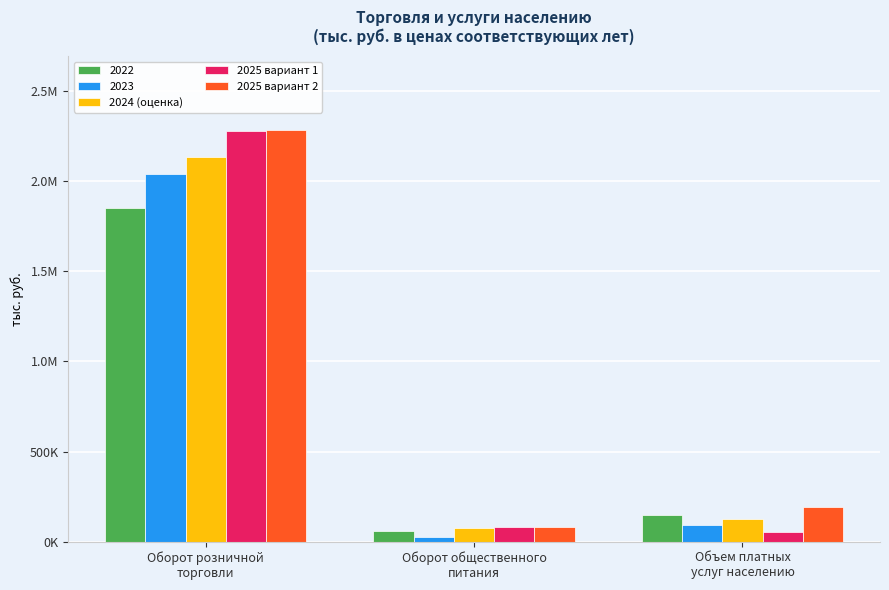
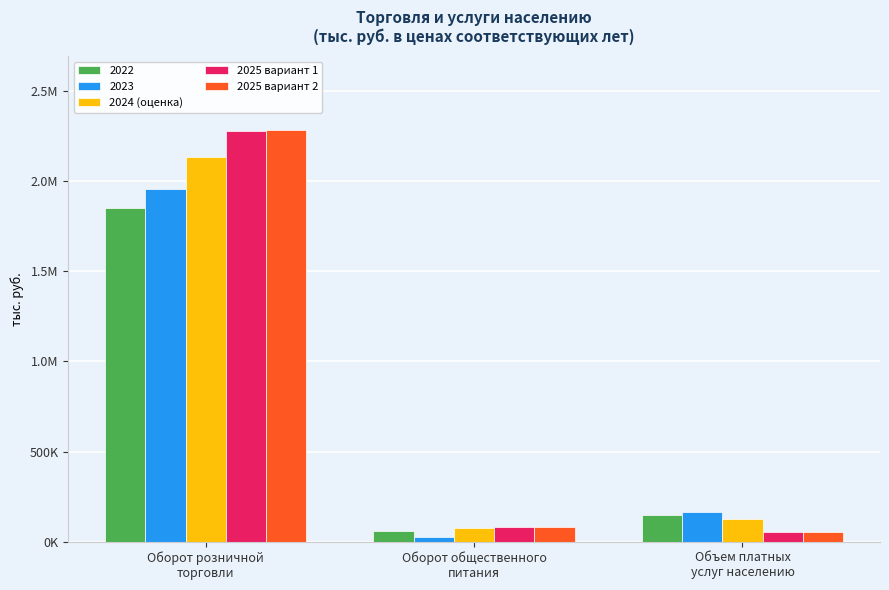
  {
    "2022": {
      "Оборот розничной торговли": 1850000,
      "Оборот общественного питания": 60000,
      "Объем платных услуг населению": 150000
    },
    "2023": {
-     "Оборот розничной торговли": 2040000,
+     "Оборот розничной торговли": 1960000,
      "Оборот общественного питания": 20000,
-     "Объем платных услуг населению": 90000
+     "Объем платных услуг населению": 160000
    },
    "2024 (оценка)": {
      "Оборот розничной торговли": 2130000,
      "Оборот общественного питания": 80000,
      "Объем платных услуг населению": 120000
    },
    "2025 вариант 1": {
      "Оборот розничной торговли": 2280000,
      "Оборот общественного питания": 80000,
      "Объем платных услуг населению": 50000
    },
    "2025 вариант 2": {
      "Оборот розничной торговли": 2280000,
      "Оборот общественного питания": 80000,
-     "Объем платных услуг населению": 190000
+     "Объем платных услуг населению": 50000
    }
  }
